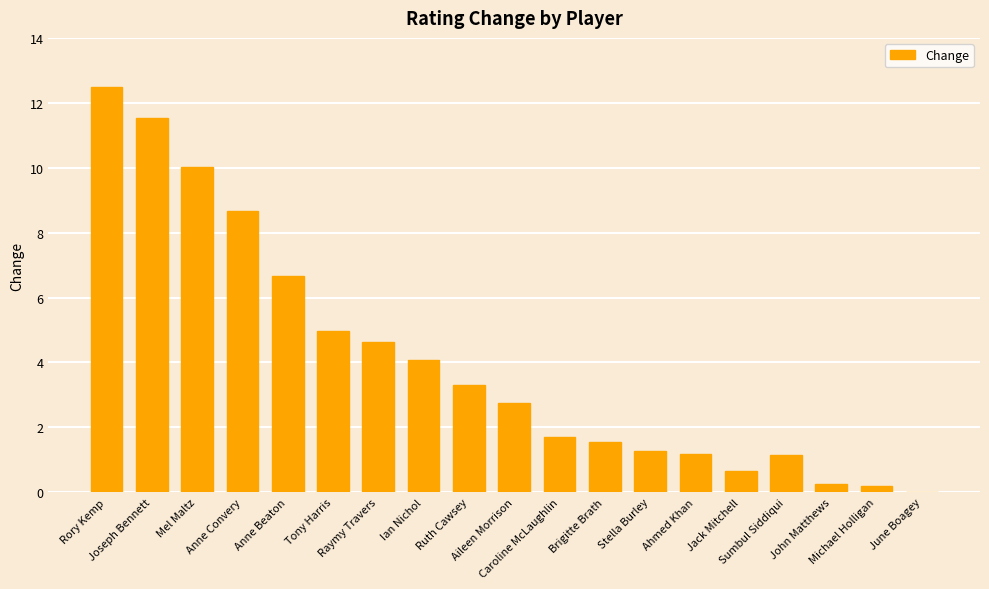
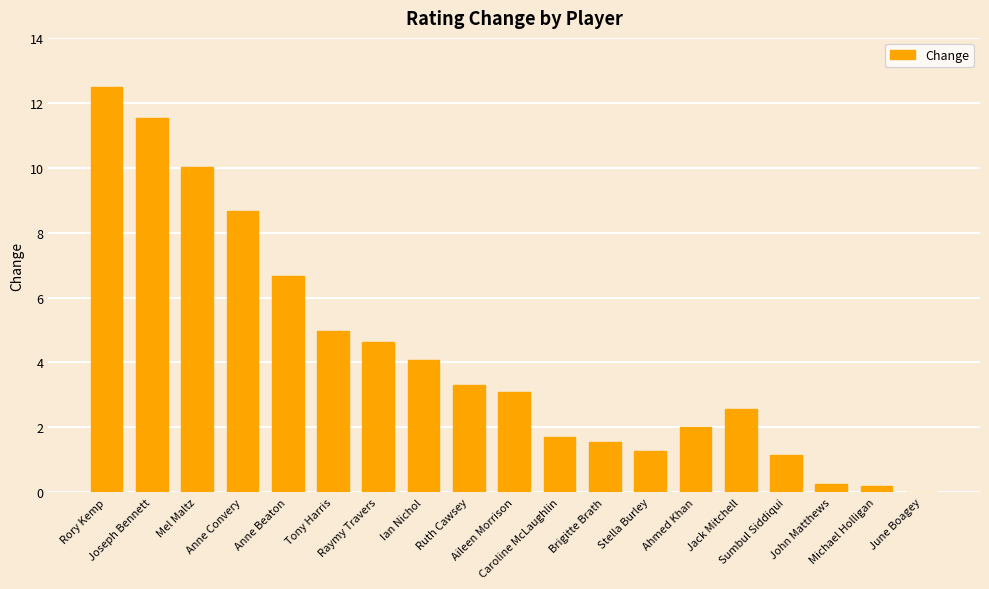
  {
    "Rory Kemp": 12.5,
    "Joseph Bennett": 11.5,
    "Mel Maltz": 10.0,
    "Anne Convery": 8.7,
    "Anne Beaton": 6.7,
    "Tony Harris": 5.0,
    "Raymy Travers": 4.6,
    "Ian Nichol": 4.1,
    "Ruth Cawsey": 3.3,
-   "Aileen Morrison": 2.8,
+   "Aileen Morrison": 3.1,
    "Caroline McLaughlin": 1.7,
    "Brigitte Brath": 1.5,
    "Stella Burley": 1.3,
-   "Ahmed Khan": 1.2,
-   "Jack Mitchell": 0.7,
+   "Ahmed Khan": 2.0,
+   "Jack Mitchell": 2.6,
    "Sumbul Siddiqui": 1.1,
    "John Matthews": 0.3,
    "Michael Holligan": 0.2,
    "June Boagey": 0.0
  }
